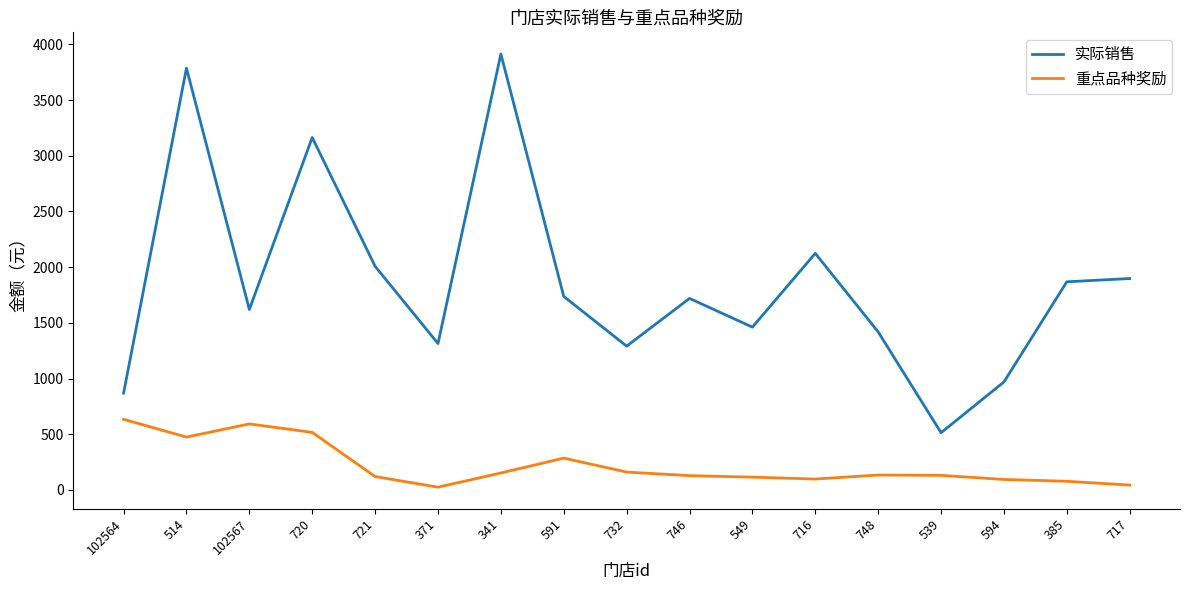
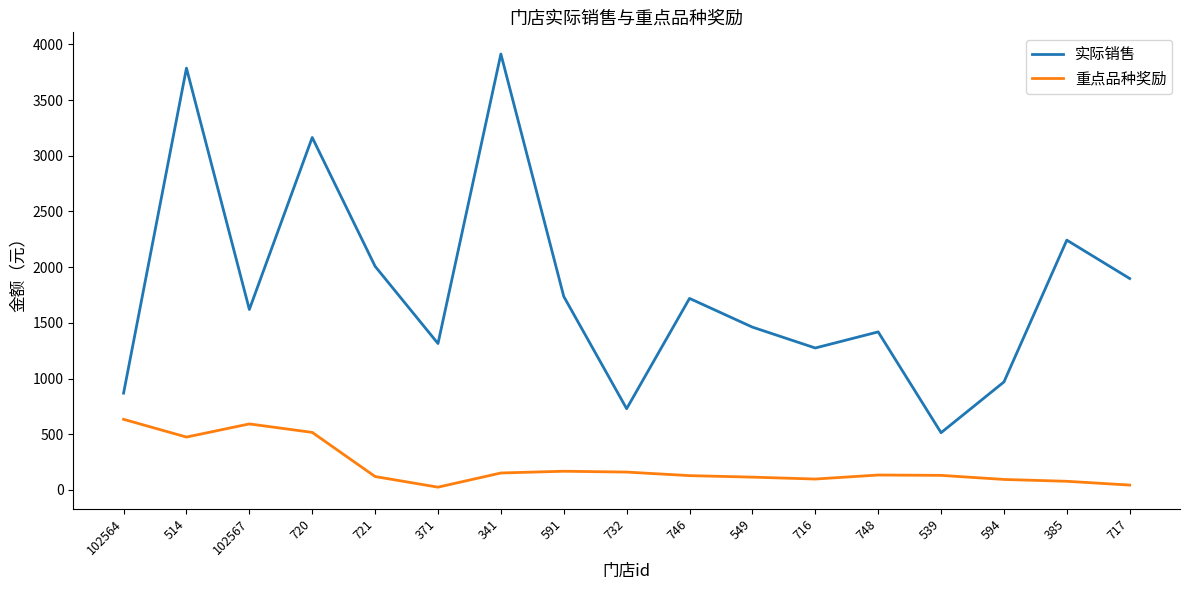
  {
    "实际销售": {
      "102564": 870,
      "514": 3790,
      "102567": 1620,
      "720": 3160,
      "721": 2010,
      "371": 1310,
      "341": 3910,
      "591": 1740,
-     "732": 1290,
+     "732": 730,
      "746": 1720,
      "549": 1460,
-     "716": 2120,
+     "716": 1270,
      "748": 1420,
      "539": 510,
      "594": 970,
-     "385": 1870,
+     "385": 2240,
      "717": 1900
    },
    "重点品种奖励": {
      "102564": 630,
      "514": 470,
      "102567": 590,
      "720": 520,
      "721": 120,
      "371": 20,
      "341": 150,
-     "591": 290,
+     "591": 170,
      "732": 160,
      "746": 130,
      "549": 110,
      "716": 100,
      "748": 130,
      "539": 130,
      "594": 90,
      "385": 80,
      "717": 40
    }
  }
